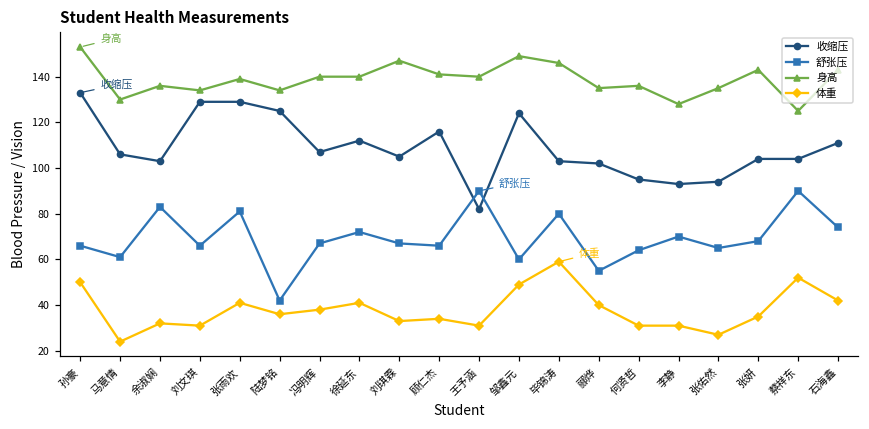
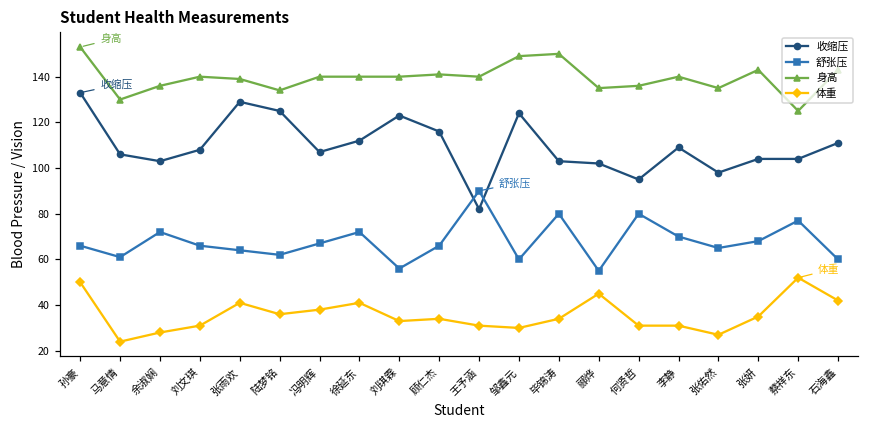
  {
    "收缩压": {
      "孙豪": 133,
      "马意情": 106,
      "余淑娴": 103,
-     "刘文琪": 129,
+     "刘文琪": 108,
      "张雨欢": 129,
      "陆梦铭": 125,
      "冯明辉": 107,
      "徐延东": 112,
-     "刘琪霖": 105,
+     "刘琪霖": 123,
      "顾仁杰": 116,
      "王予涵": 82,
      "邹鑫元": 124,
      "毕锦涛": 103,
      "郦烨": 102,
      "何贤哲": 95,
-     "李静": 93,
-     "张佑然": 94,
+     "李静": 109,
+     "张佑然": 98,
      "张妍": 104,
      "蔡祥东": 104,
      "石海鑫": 111
    },
    "舒张压": {
      "孙豪": 66,
      "马意情": 61,
-     "余淑娴": 83,
+     "余淑娴": 72,
      "刘文琪": 66,
-     "张雨欢": 81,
-     "陆梦铭": 42,
+     "张雨欢": 64,
+     "陆梦铭": 62,
      "冯明辉": 67,
      "徐延东": 72,
-     "刘琪霖": 67,
+     "刘琪霖": 56,
      "顾仁杰": 66,
      "王予涵": 90,
      "邹鑫元": 60,
      "毕锦涛": 80,
      "郦烨": 55,
-     "何贤哲": 64,
+     "何贤哲": 80,
      "李静": 70,
      "张佑然": 65,
      "张妍": 68,
-     "蔡祥东": 90,
-     "石海鑫": 74
+     "蔡祥东": 77,
+     "石海鑫": 60
    },
    "身高": {
      "孙豪": 153,
      "马意情": 130,
      "余淑娴": 136,
-     "刘文琪": 134,
+     "刘文琪": 140,
      "张雨欢": 139,
      "陆梦铭": 134,
      "冯明辉": 140,
      "徐延东": 140,
-     "刘琪霖": 147,
+     "刘琪霖": 140,
      "顾仁杰": 141,
      "王予涵": 140,
      "邹鑫元": 149,
-     "毕锦涛": 146,
+     "毕锦涛": 150,
      "郦烨": 135,
      "何贤哲": 136,
-     "李静": 128,
+     "李静": 140,
      "张佑然": 135,
      "张妍": 143,
      "蔡祥东": 125
    },
    "体重": {
      "孙豪": 50,
      "马意情": 24,
-     "余淑娴": 32,
+     "余淑娴": 28,
      "刘文琪": 31,
      "张雨欢": 41,
      "陆梦铭": 36,
      "冯明辉": 38,
      "徐延东": 41,
      "刘琪霖": 33,
      "顾仁杰": 34,
      "王予涵": 31,
-     "邹鑫元": 49,
-     "毕锦涛": 59,
-     "郦烨": 40,
+     "邹鑫元": 30,
+     "毕锦涛": 34,
+     "郦烨": 45,
      "何贤哲": 31,
      "李静": 31,
      "张佑然": 27,
      "张妍": 35,
      "蔡祥东": 52,
      "石海鑫": 42
    }
  }
